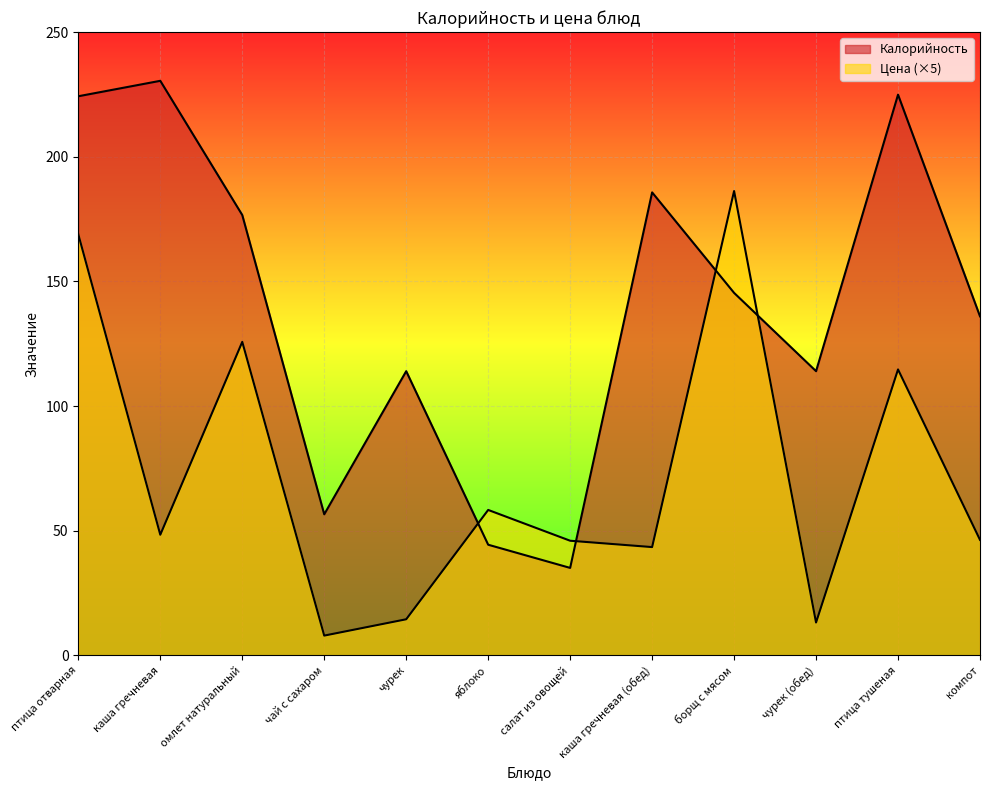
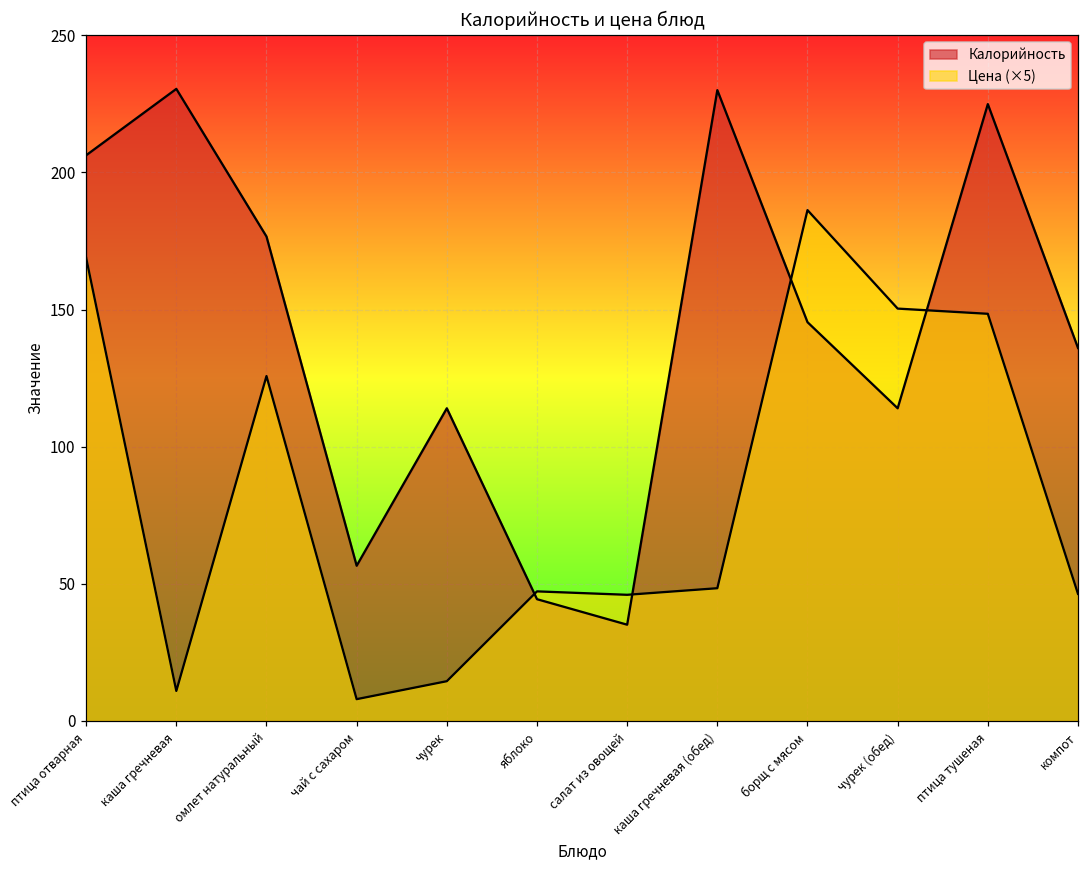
  {
    "Калорийность": {
-     "птица отварная": 224,
+     "птица отварная": 206,
      "каша гречневая": 230,
      "омлет натуральный": 177,
      "чай с сахаром": 57,
      "чурек": 114,
      "яблоко": 44,
      "салат из овощей": 35,
-     "каша гречневая (обед)": 186,
+     "каша гречневая (обед)": 230,
      "борщ с мясом": 145,
      "чурек (обед)": 114,
      "птица тушеная": 225,
      "компот": 136
    },
    "Цена (×5)": {
      "птица отварная": 169,
-     "каша гречневая": 48,
+     "каша гречневая": 11,
      "омлет натуральный": 126,
      "чай с сахаром": 8,
      "чурек": 15,
-     "яблоко": 58,
+     "яблоко": 47,
      "салат из овощей": 46,
-     "каша гречневая (обед)": 43,
+     "каша гречневая (обед)": 48,
      "борщ с мясом": 186,
-     "чурек (обед)": 13,
-     "птица тушеная": 115,
+     "чурек (обед)": 150,
+     "птица тушеная": 148,
      "компот": 46
    }
  }
